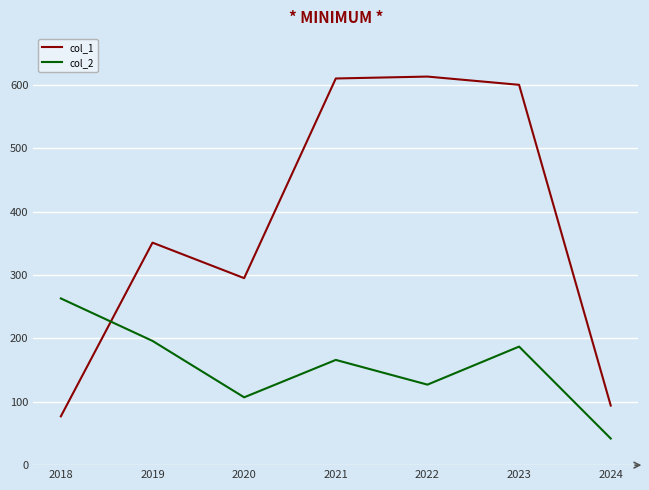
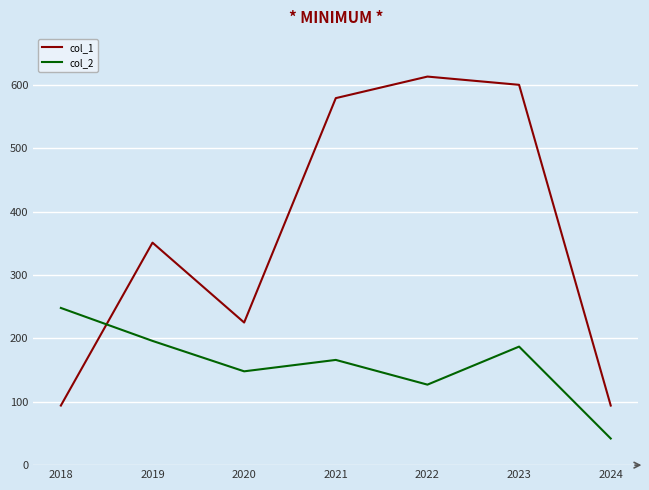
  {
    "col_1": {
-     "2018": 80,
+     "2018": 90,
      "2019": 350,
-     "2020": 300,
-     "2021": 610,
+     "2020": 230,
+     "2021": 580,
      "2022": 610,
      "2023": 600,
      "2024": 90
    },
    "col_2": {
-     "2018": 260,
+     "2018": 250,
      "2019": 200,
-     "2020": 110,
+     "2020": 150,
      "2021": 170,
      "2022": 130,
      "2023": 190,
      "2024": 40
    }
  }
